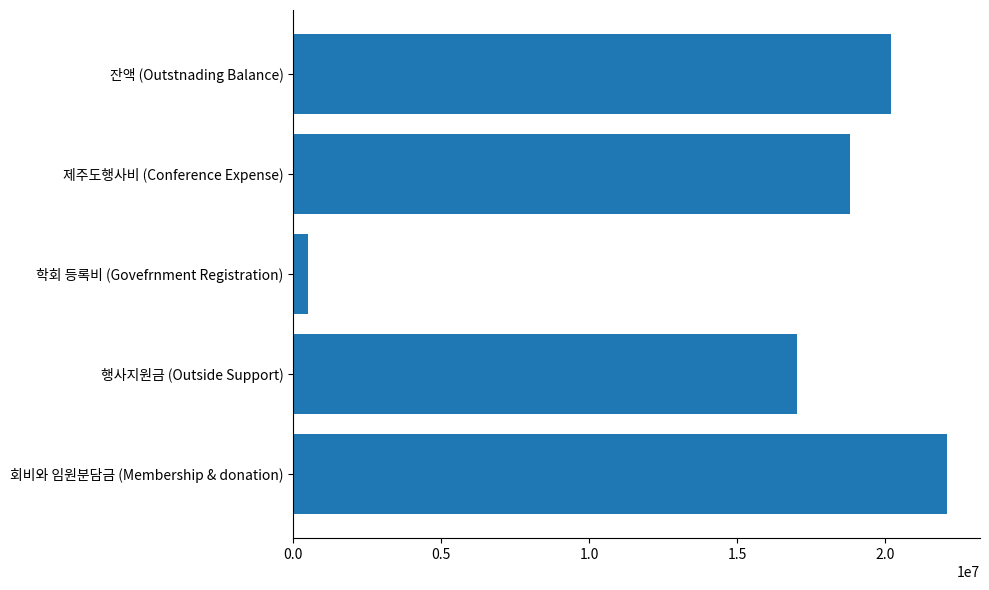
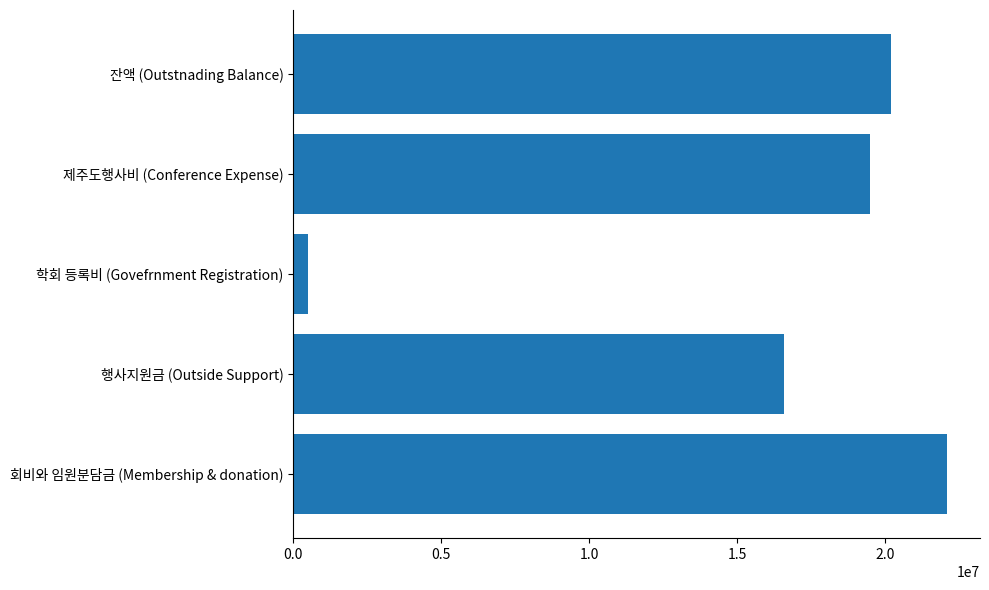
  {
    "잔액 (Outstnading Balance)": 20200000,
-   "제주도행사비 (Conference Expense)": 18800000,
+   "제주도행사비 (Conference Expense)": 19500000,
    "학회 등록비 (Govefrnment Registration)": 500000,
-   "행사지원금 (Outside Support)": 17000000,
+   "행사지원금 (Outside Support)": 16600000,
    "회비와 임원분담금 (Membership & donation)": 22100000
  }
